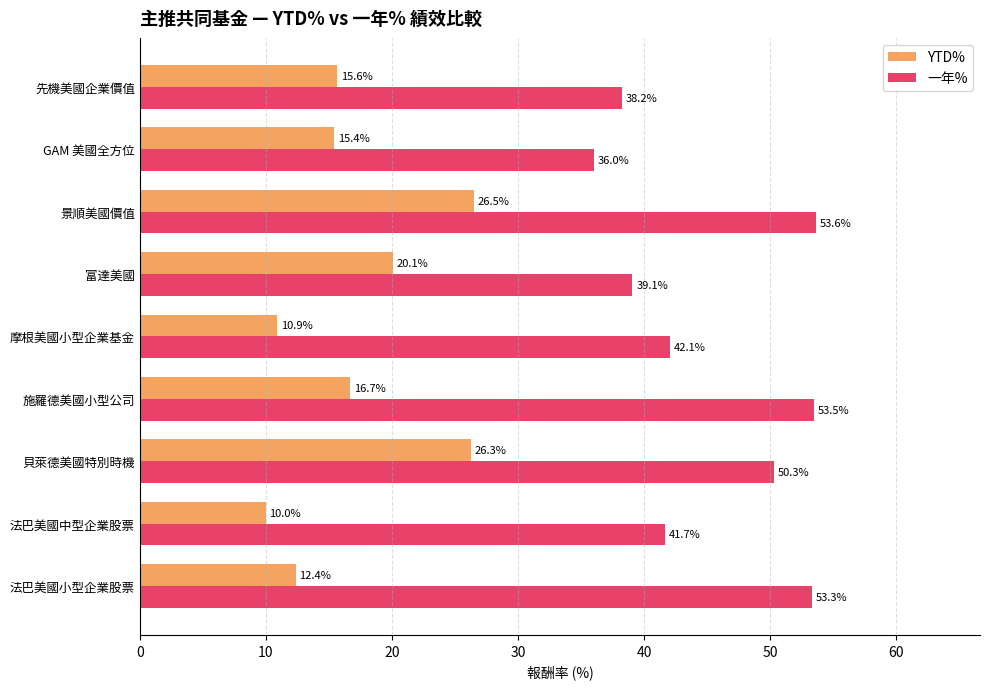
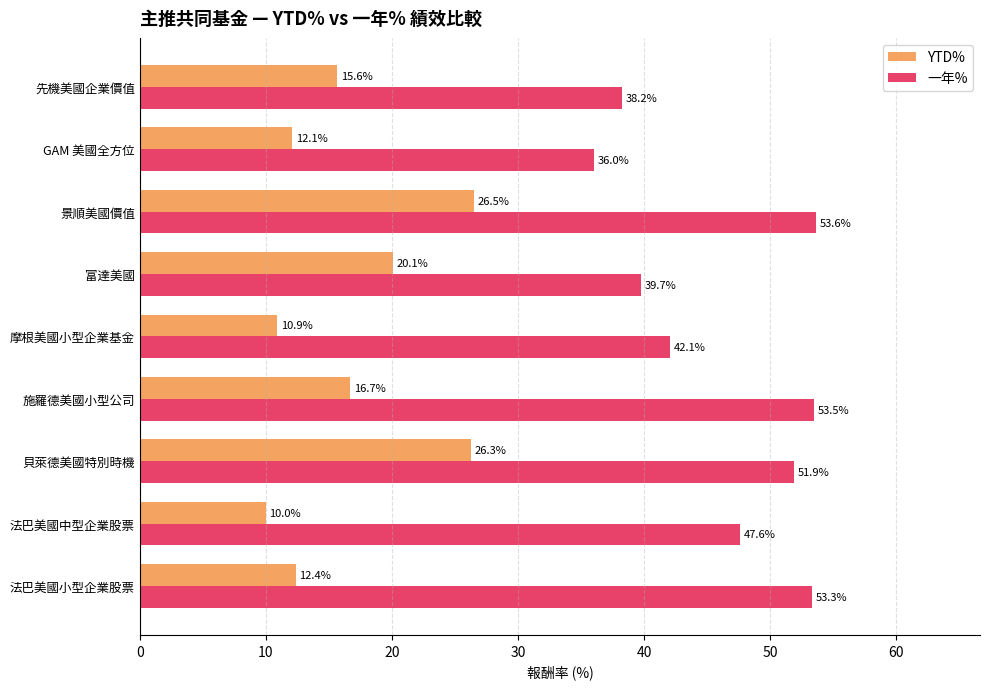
  {
    "YTD%": {
      "先機美國企業價值": "15.6%",
-     "GAM 美國全方位": "15.4%",
+     "GAM 美國全方位": "12.1%",
      "景順美國價值": "26.5%",
      "富達美國": "20.1%",
      "摩根美國小型企業基金": "10.9%",
      "施羅德美國小型公司": "16.7%",
      "貝萊德美國特別時機": "26.3%",
      "法巴美國中型企業股票": "10.0%",
      "法巴美國小型企業股票": "12.4%"
    },
    "一年%": {
      "先機美國企業價值": "38.2%",
      "GAM 美國全方位": "36.0%",
      "景順美國價值": "53.6%",
-     "富達美國": "39.1%",
+     "富達美國": "39.7%",
      "摩根美國小型企業基金": "42.1%",
      "施羅德美國小型公司": "53.5%",
-     "貝萊德美國特別時機": "50.3%",
-     "法巴美國中型企業股票": "41.7%",
+     "貝萊德美國特別時機": "51.9%",
+     "法巴美國中型企業股票": "47.6%",
      "法巴美國小型企業股票": "53.3%"
    }
  }
